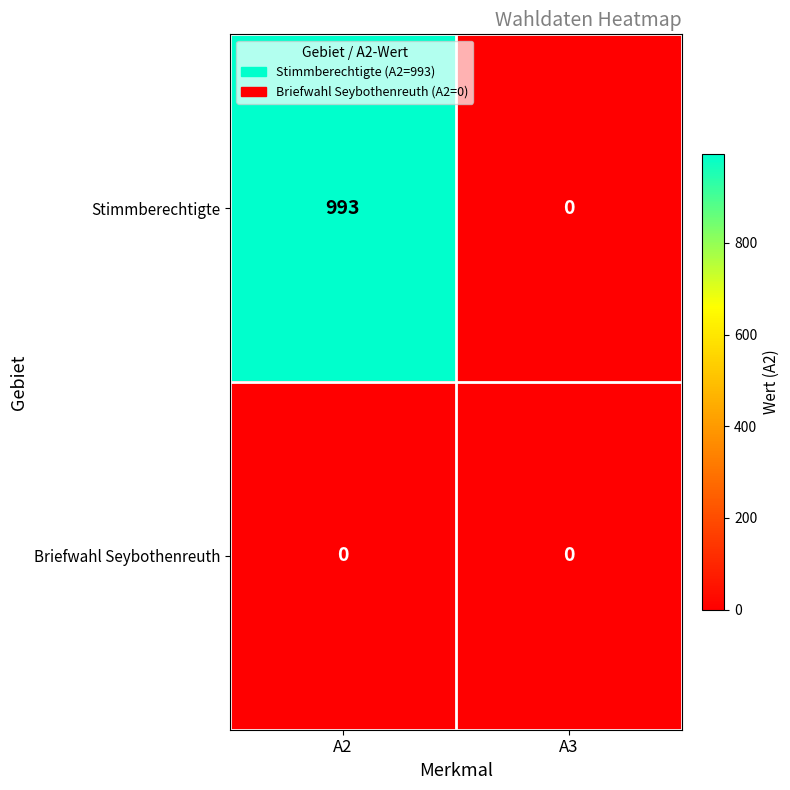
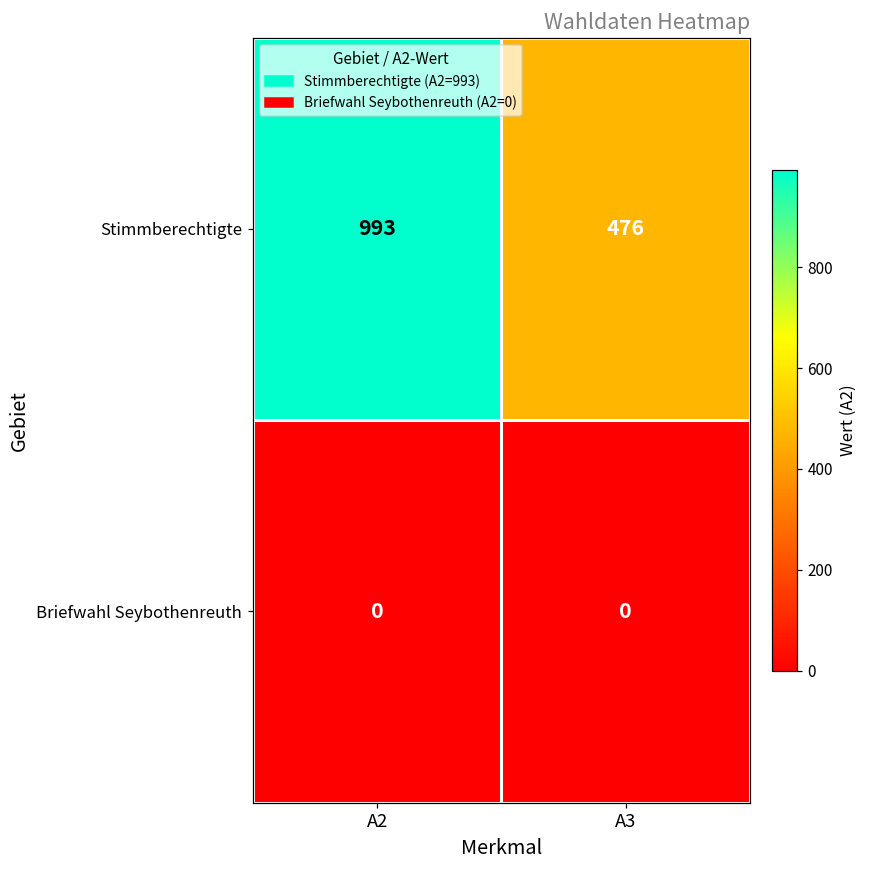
  {
    "Stimmberechtigte": {
      "A2": 993,
-     "A3": 0
+     "A3": 476
    },
    "Briefwahl Seybothenreuth": {
      "A2": 0,
      "A3": 0
    }
  }
